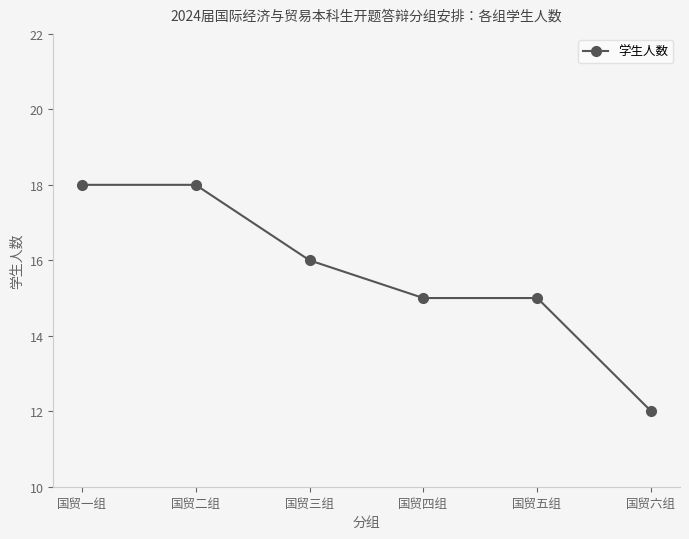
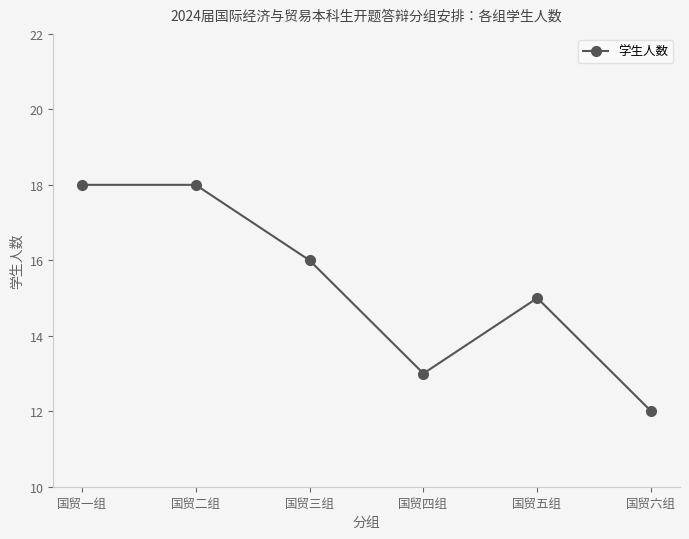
  {
    "国贸一组": 18,
    "国贸二组": 18,
    "国贸三组": 16,
-   "国贸四组": 15,
+   "国贸四组": 13,
    "国贸五组": 15,
    "国贸六组": 12
  }
